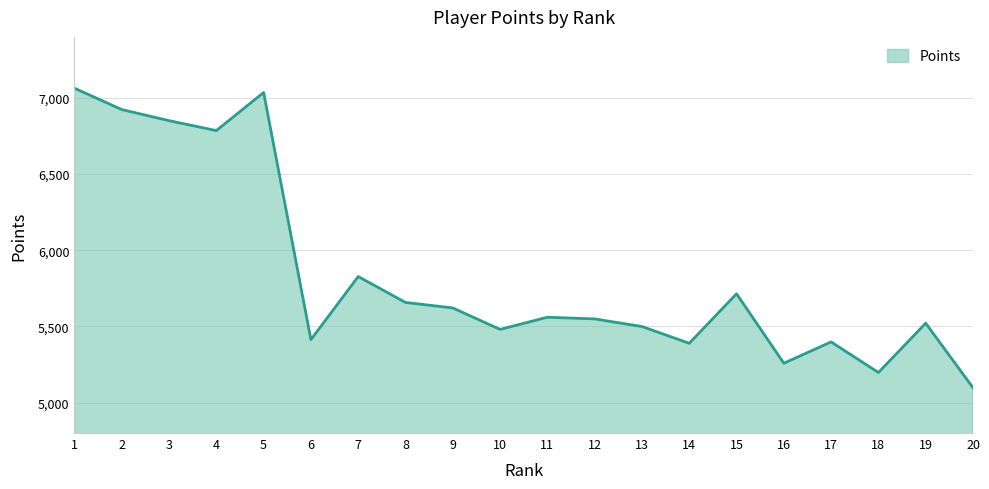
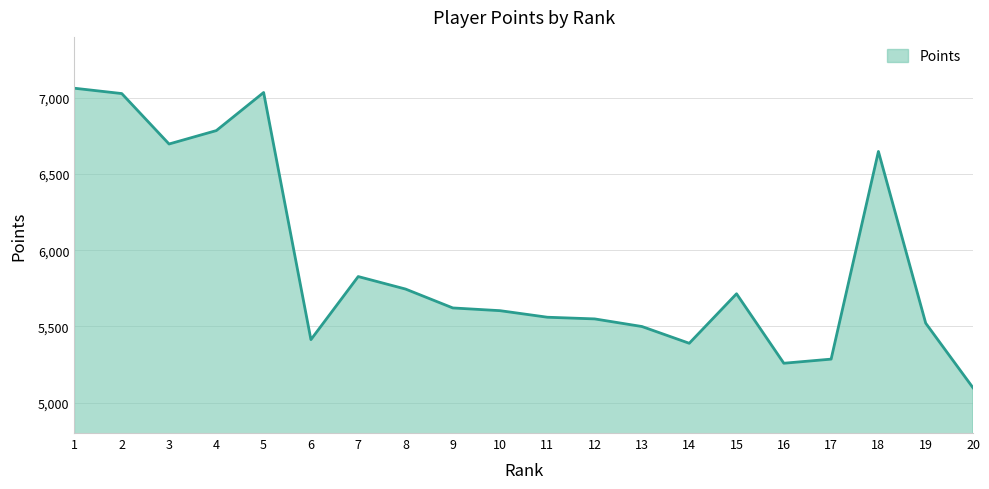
  {
    "1": "7,060",
-   "2": "6,920",
-   "3": "6,850",
+   "2": "7,030",
+   "3": "6,700",
    "4": "6,790",
    "5": "7,040",
    "6": "5,410",
    "7": "5,830",
-   "8": "5,660",
+   "8": "5,750",
    "9": "5,620",
-   "10": "5,480",
+   "10": "5,600",
    "11": "5,560",
    "12": "5,550",
    "13": "5,500",
    "14": "5,390",
    "15": "5,710",
    "16": "5,260",
-   "17": "5,400",
-   "18": "5,200",
+   "17": "5,290",
+   "18": "6,650",
    "19": "5,520",
    "20": "5,100"
  }
